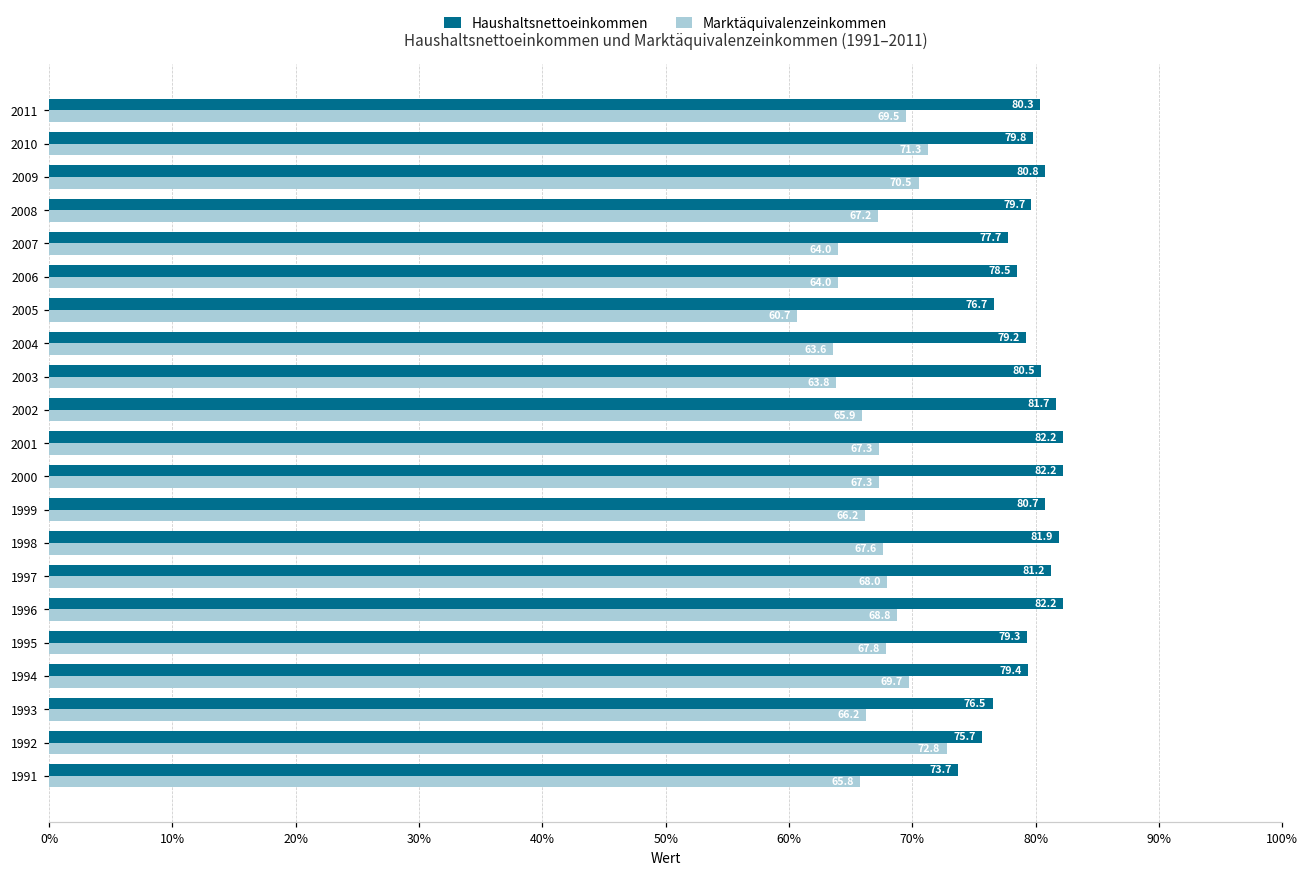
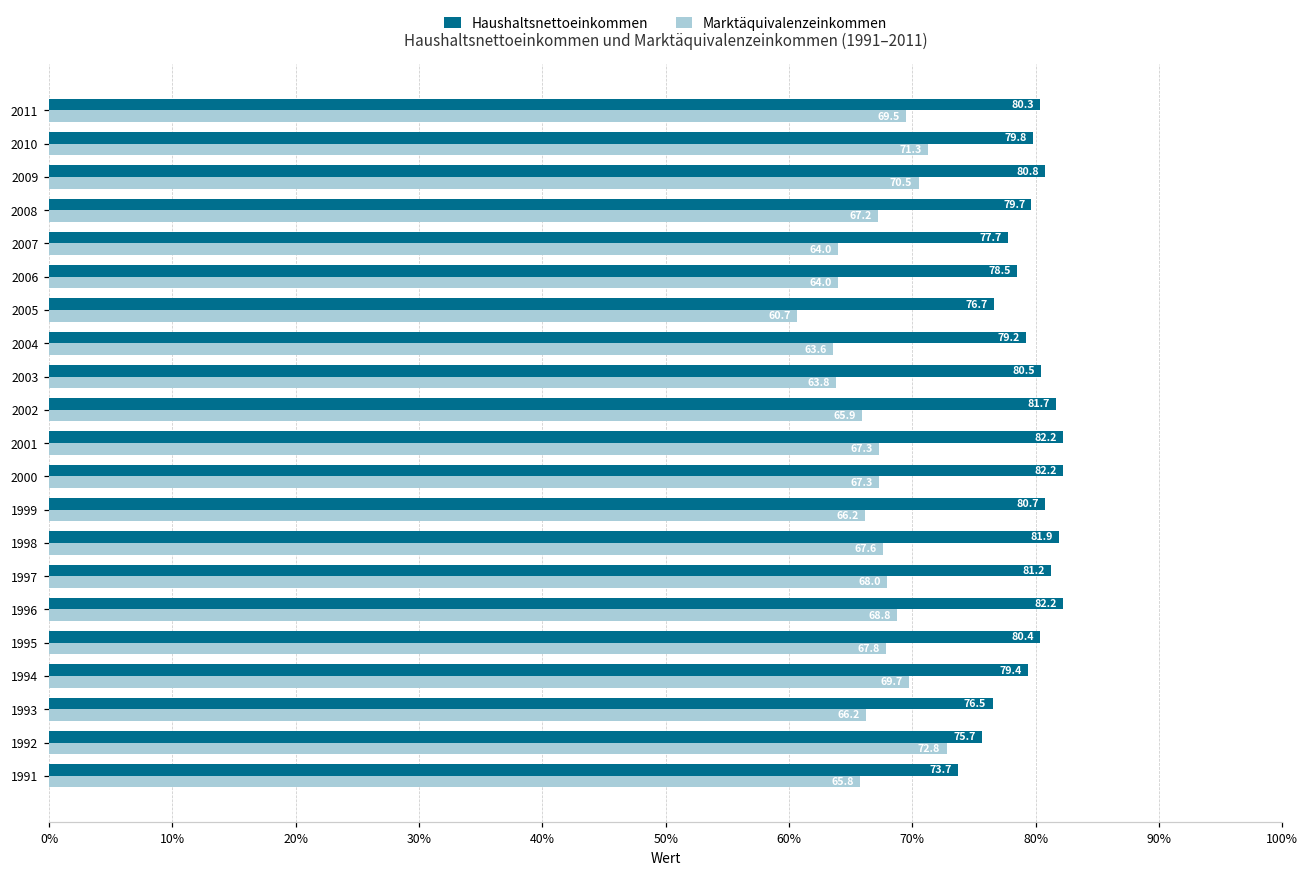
  {
    "Haushaltsnettoeinkommen": {
      "2011": 80.3,
      "2010": 79.8,
      "2009": 80.8,
      "2008": 79.7,
      "2007": 77.7,
      "2006": 78.5,
      "2005": 76.7,
      "2004": 79.2,
      "2003": 80.5,
      "2002": 81.7,
      "2001": 82.2,
      "2000": 82.2,
      "1999": 80.7,
      "1998": 81.9,
      "1997": 81.2,
      "1996": 82.2,
-     "1995": 79.3,
+     "1995": 80.4,
      "1994": 79.4,
      "1993": 76.5,
      "1992": 75.7,
      "1991": 73.7
    },
    "Marktäquivalenzeinkommen": {
      "2011": 69.5,
      "2010": 71.3,
      "2009": 70.5,
      "2008": 67.2,
      "2007": 64.0,
      "2006": 64.0,
      "2005": 60.7,
      "2004": 63.6,
      "2003": 63.8,
      "2002": 65.9,
      "2001": 67.3,
      "2000": 67.3,
      "1999": 66.2,
      "1998": 67.6,
      "1997": 68.0,
      "1996": 68.8,
      "1995": 67.8,
      "1994": 69.7,
      "1993": 66.2,
      "1992": 72.8,
      "1991": 65.8
    }
  }
